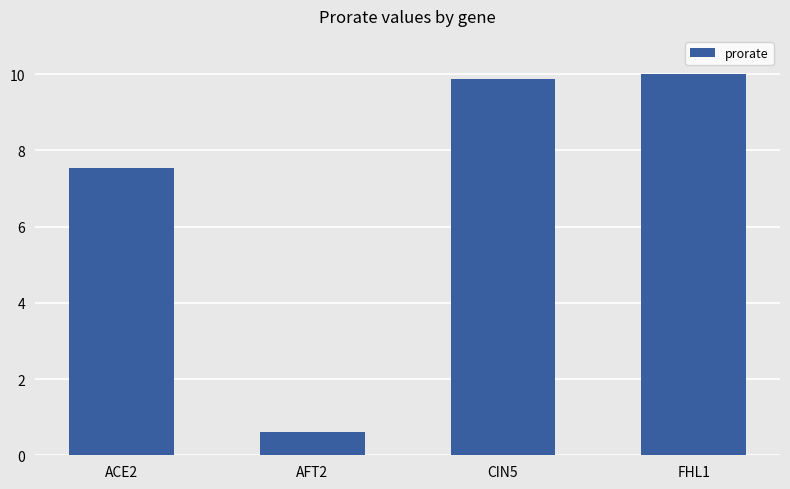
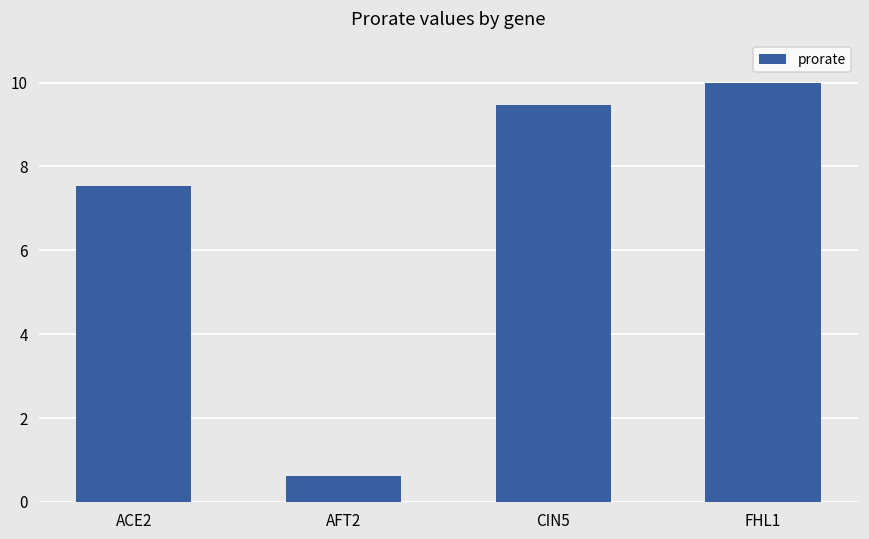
  {
    "ACE2": 7.5,
    "AFT2": 0.6,
-   "CIN5": 9.9,
+   "CIN5": 9.5,
    "FHL1": 10.0
  }
